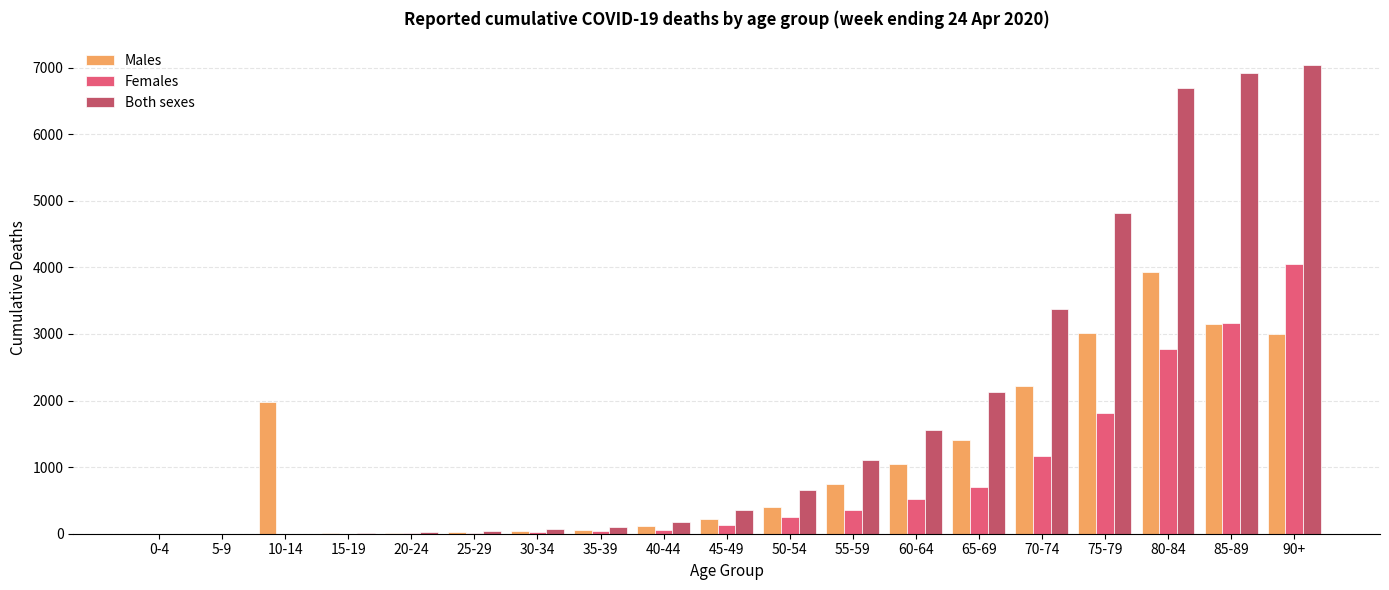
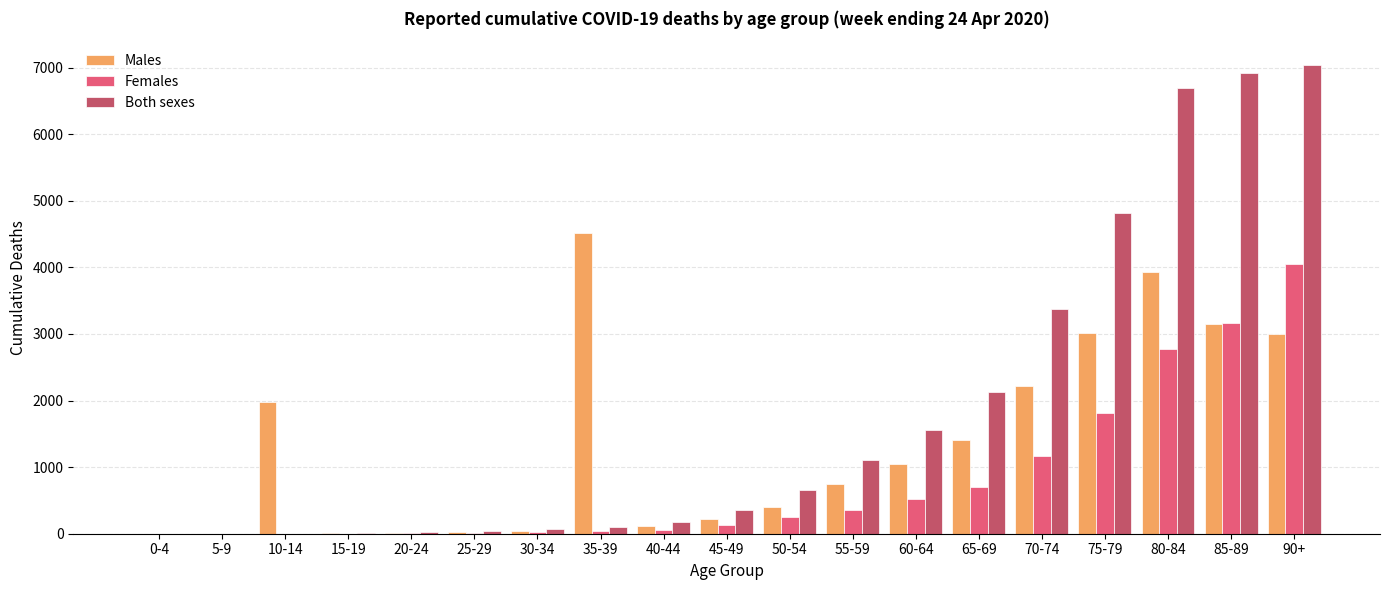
  {
    "Males": {
      "0-4": 0,
      "5-9": 0,
      "10-14": 2000,
      "30-34": 0,
-     "35-39": 100,
+     "35-39": 4500,
      "40-44": 100,
      "45-49": 200,
      "50-54": 400,
      "55-59": 700,
      "60-64": 1000,
      "65-69": 1400,
      "70-74": 2200,
      "75-79": 3000,
      "80-84": 3900,
      "85-89": 3100,
      "90+": 3000
    }
  }
